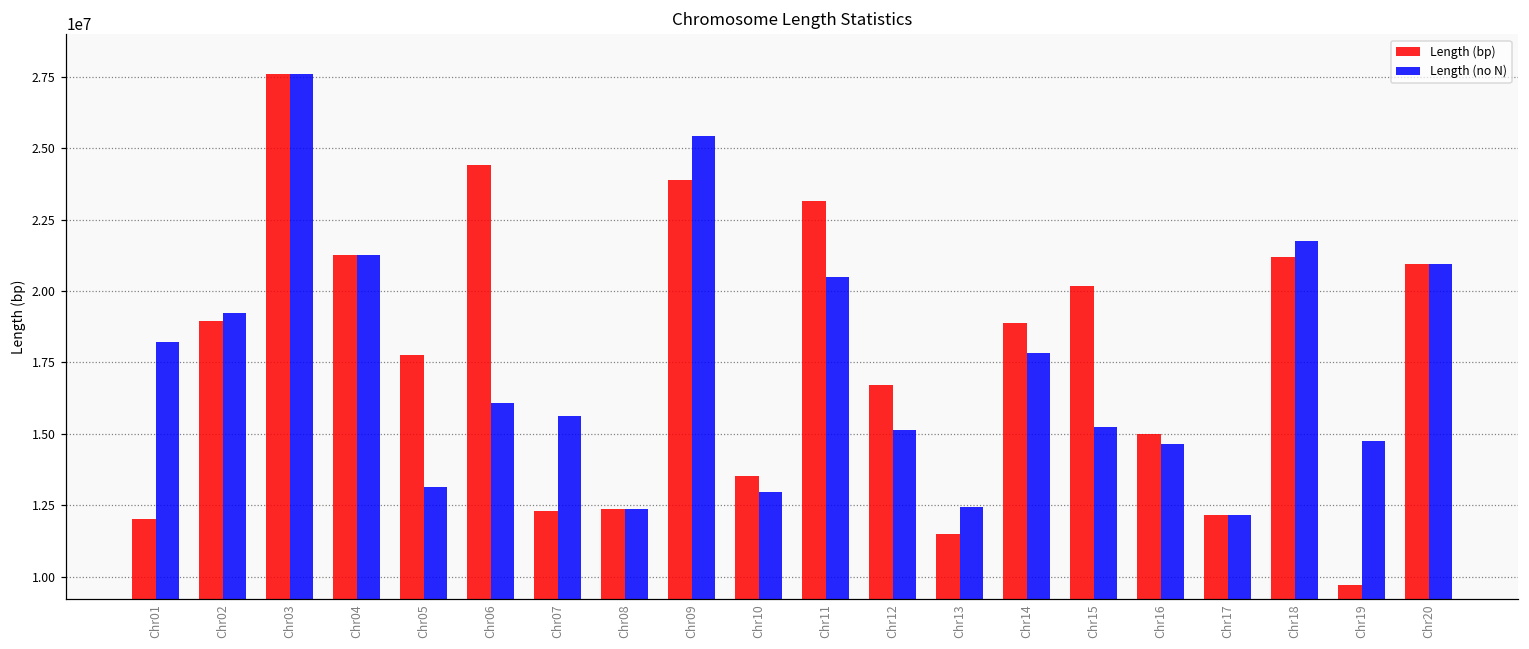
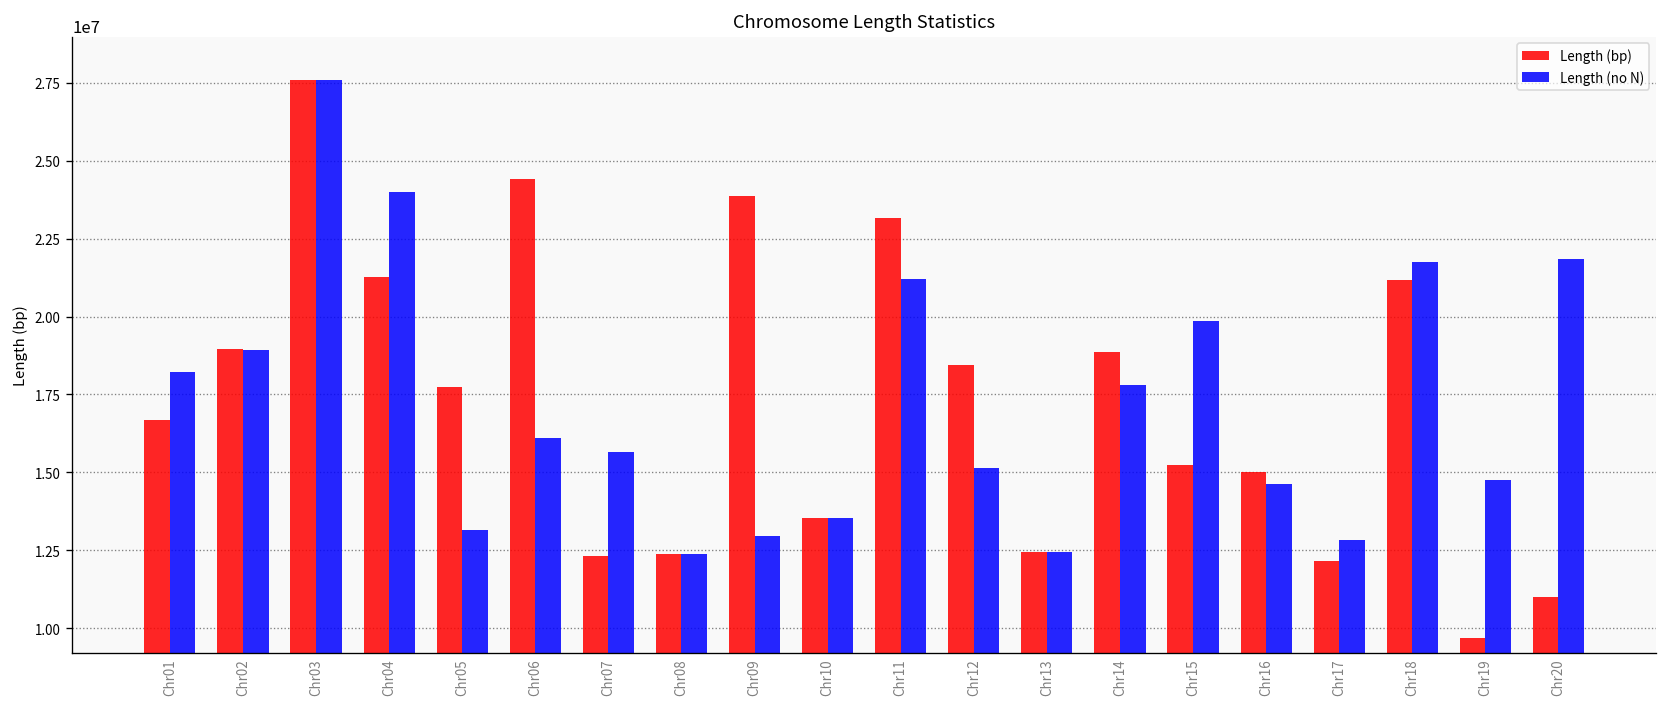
  {
    "Length (bp)": {
-     "Chr01": 12000000,
+     "Chr01": 16700000,
      "Chr02": 18900000,
      "Chr03": 27600000,
      "Chr04": 21300000,
      "Chr05": 17700000,
      "Chr06": 24400000,
      "Chr07": 12300000,
      "Chr08": 12400000,
      "Chr09": 23900000,
      "Chr10": 13500000,
      "Chr11": 23200000,
-     "Chr12": 16700000,
-     "Chr13": 11500000,
+     "Chr12": 18400000,
+     "Chr13": 12400000,
      "Chr14": 18900000,
-     "Chr15": 20200000,
+     "Chr15": 15200000,
      "Chr16": 15000000,
      "Chr17": 12100000,
      "Chr18": 21200000,
      "Chr19": 9700000,
-     "Chr20": 21000000
+     "Chr20": 11000000
    },
    "Length (no N)": {
      "Chr01": 18200000,
-     "Chr02": 19200000,
+     "Chr02": 18900000,
      "Chr03": 27600000,
-     "Chr04": 21300000,
+     "Chr04": 24000000,
      "Chr05": 13100000,
      "Chr06": 16100000,
      "Chr07": 15600000,
      "Chr08": 12400000,
-     "Chr09": 25400000,
-     "Chr10": 13000000,
-     "Chr11": 20500000,
+     "Chr09": 12900000,
+     "Chr10": 13500000,
+     "Chr11": 21200000,
      "Chr12": 15100000,
      "Chr13": 12400000,
      "Chr14": 17800000,
-     "Chr15": 15200000,
+     "Chr15": 19800000,
      "Chr16": 14600000,
-     "Chr17": 12100000,
+     "Chr17": 12800000,
      "Chr18": 21800000,
      "Chr19": 14800000,
-     "Chr20": 21000000
+     "Chr20": 21900000
    }
  }
